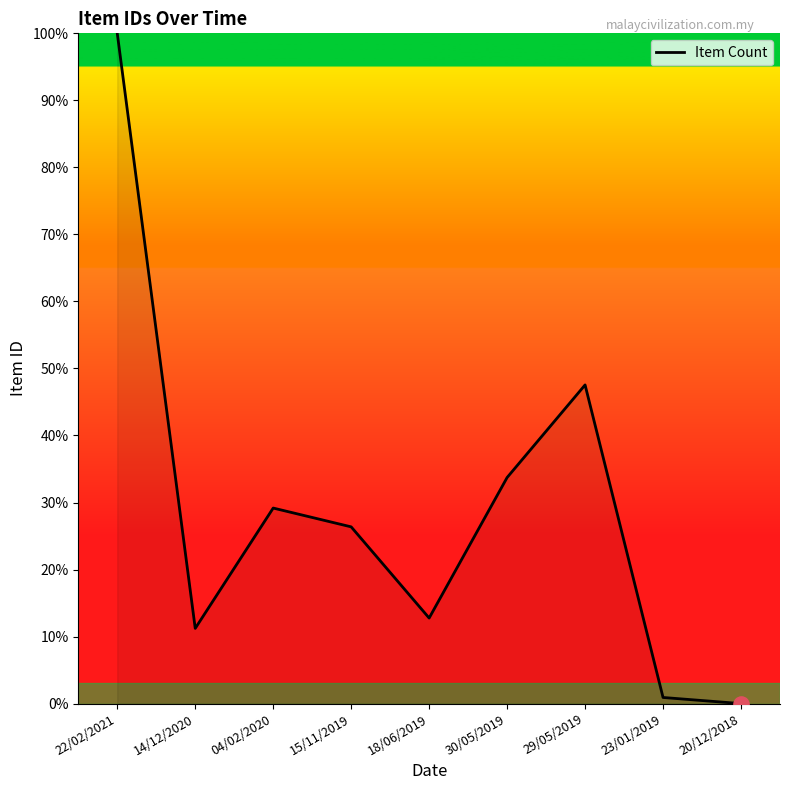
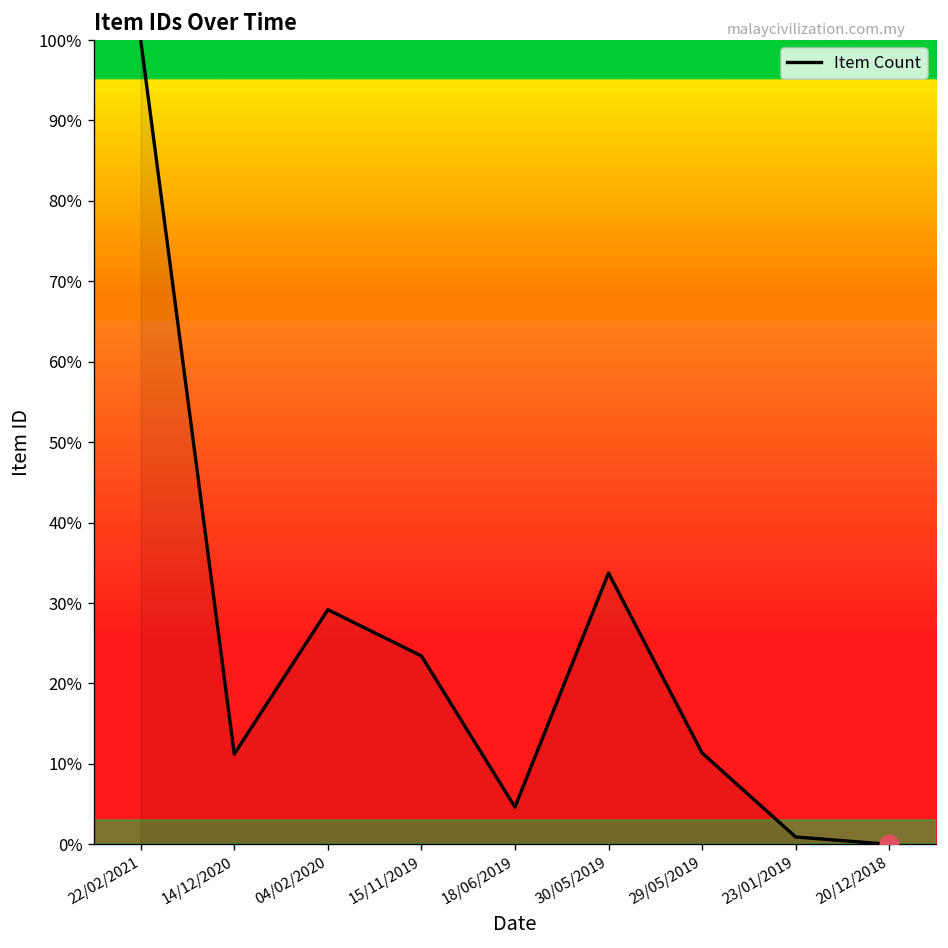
  {
    "Item Count": {
      "22/02/2021": "100%",
      "14/12/2020": "11%",
      "04/02/2020": "29%",
-     "15/11/2019": "26%",
-     "18/06/2019": "13%",
+     "15/11/2019": "23%",
+     "18/06/2019": "5%",
      "30/05/2019": "34%",
-     "29/05/2019": "48%"
+     "29/05/2019": "11%"
    }
  }
